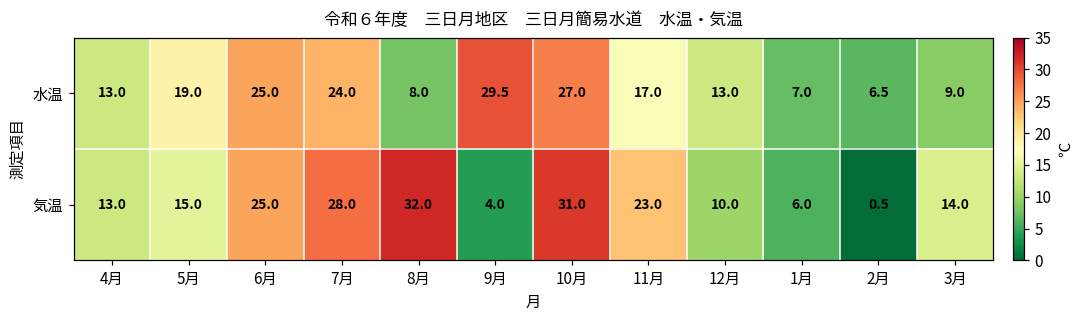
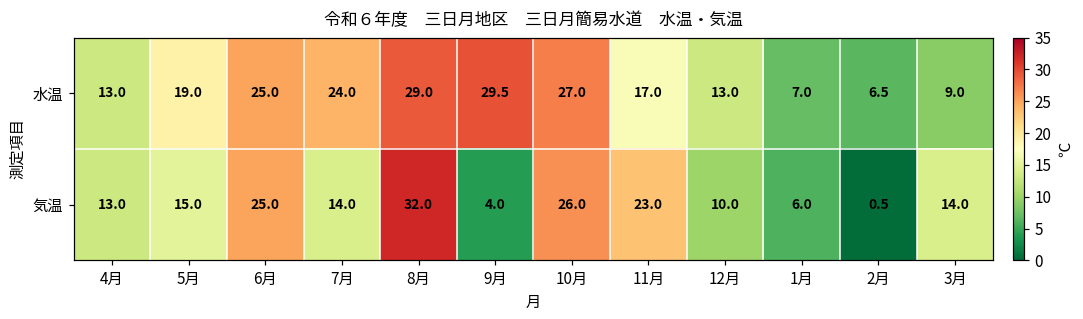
  {
    "水温": {
      "4月": 13.0,
      "5月": 19.0,
      "6月": 25.0,
      "7月": 24.0,
-     "8月": 8.0,
+     "8月": 29.0,
      "9月": 29.5,
      "10月": 27.0,
      "11月": 17.0,
      "12月": 13.0,
      "1月": 7.0,
      "2月": 6.5,
      "3月": 9.0
    },
    "気温": {
      "4月": 13.0,
      "5月": 15.0,
      "6月": 25.0,
-     "7月": 28.0,
+     "7月": 14.0,
      "8月": 32.0,
      "9月": 4.0,
-     "10月": 31.0,
+     "10月": 26.0,
      "11月": 23.0,
      "12月": 10.0,
      "1月": 6.0,
      "2月": 0.5,
      "3月": 14.0
    }
  }
